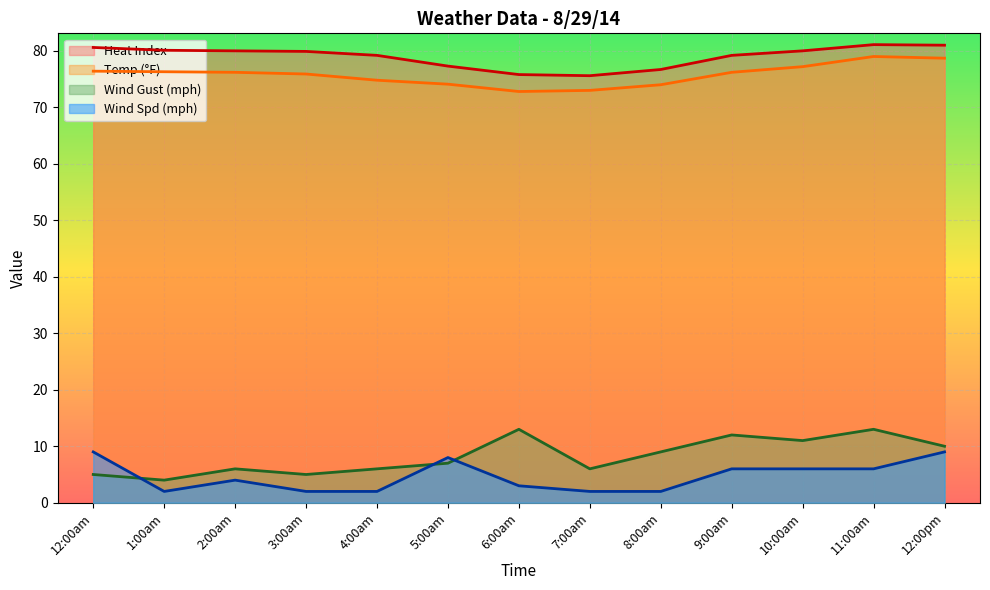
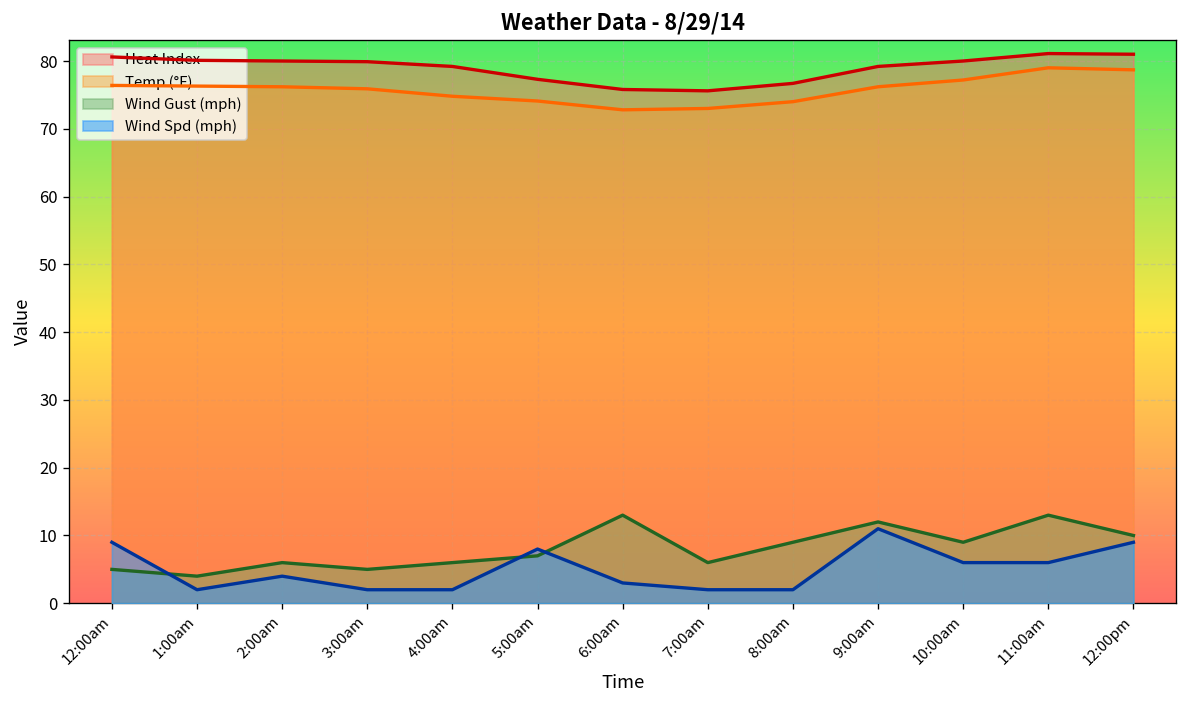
  {
    "Wind Gust (mph)": {
      "12:00am": 5,
      "1:00am": 4,
      "2:00am": 6,
      "3:00am": 5,
      "4:00am": 6,
      "5:00am": 7,
      "6:00am": 13,
      "7:00am": 6,
      "8:00am": 9,
      "9:00am": 12,
-     "10:00am": 11,
+     "10:00am": 9,
      "11:00am": 13,
      "12:00pm": 10
    },
    "Wind Spd (mph)": {
      "12:00am": 9,
      "1:00am": 2,
      "2:00am": 4,
      "3:00am": 2,
      "4:00am": 2,
      "5:00am": 8,
      "6:00am": 3,
      "7:00am": 2,
      "8:00am": 2,
-     "9:00am": 6,
+     "9:00am": 11,
      "10:00am": 6,
      "11:00am": 6,
      "12:00pm": 9
    }
  }
